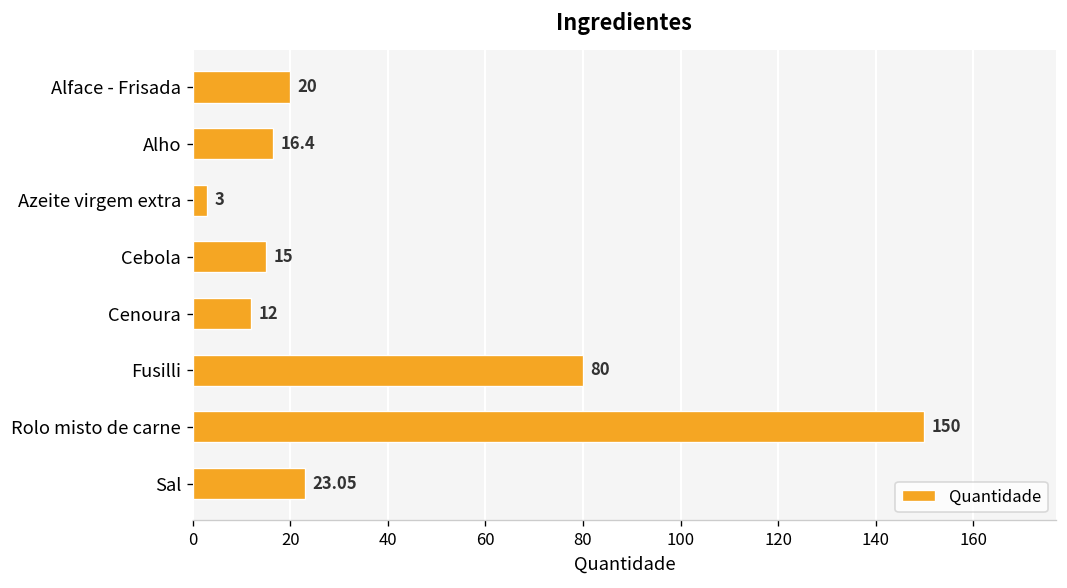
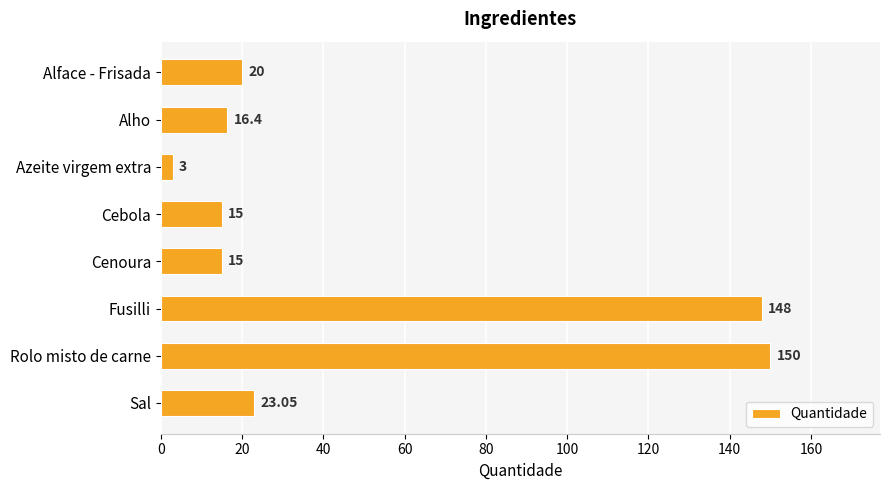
  {
    "Alface - Frisada": 20,
    "Alho": 16.4,
    "Azeite virgem extra": 3,
    "Cebola": 15,
-   "Cenoura": 12,
-   "Fusilli": 80,
+   "Cenoura": 15,
+   "Fusilli": 148,
    "Rolo misto de carne": 150,
    "Sal": 23.05
  }
